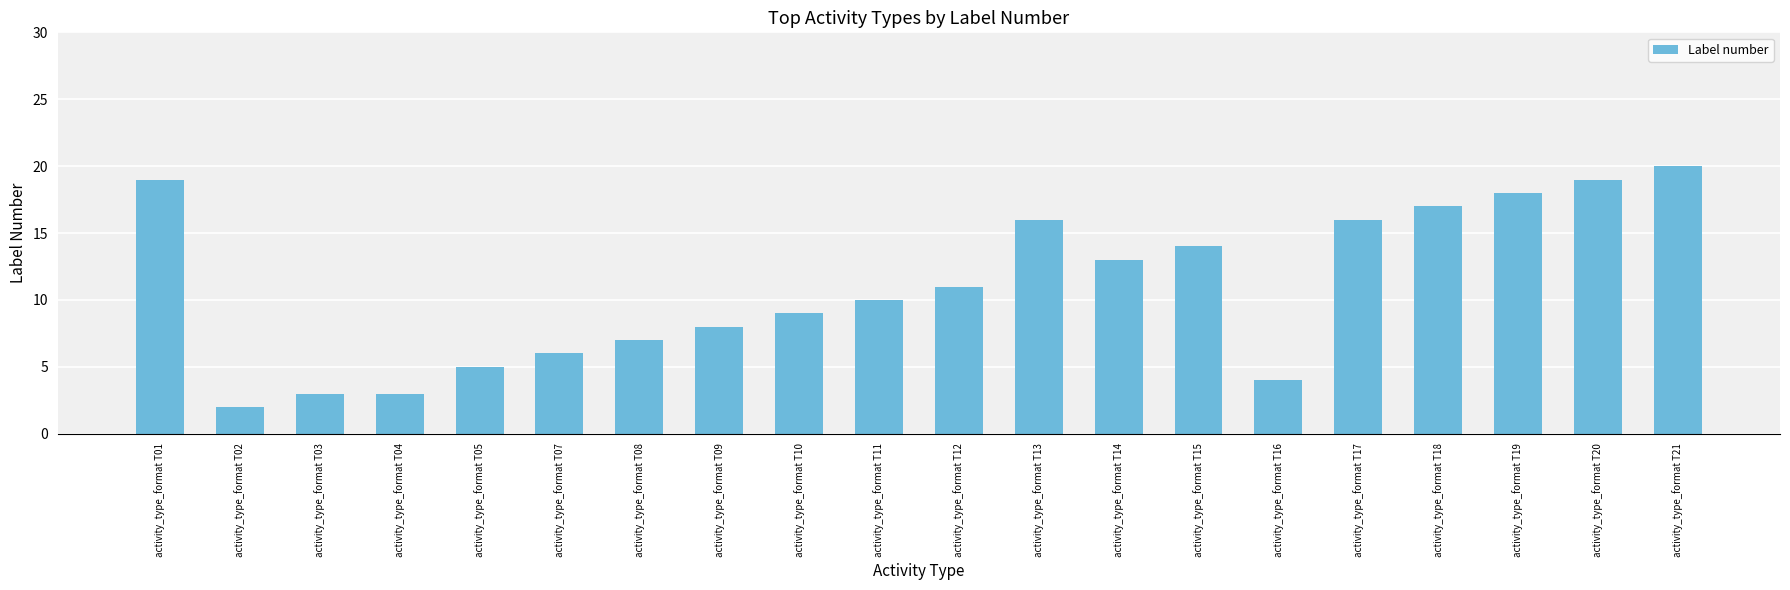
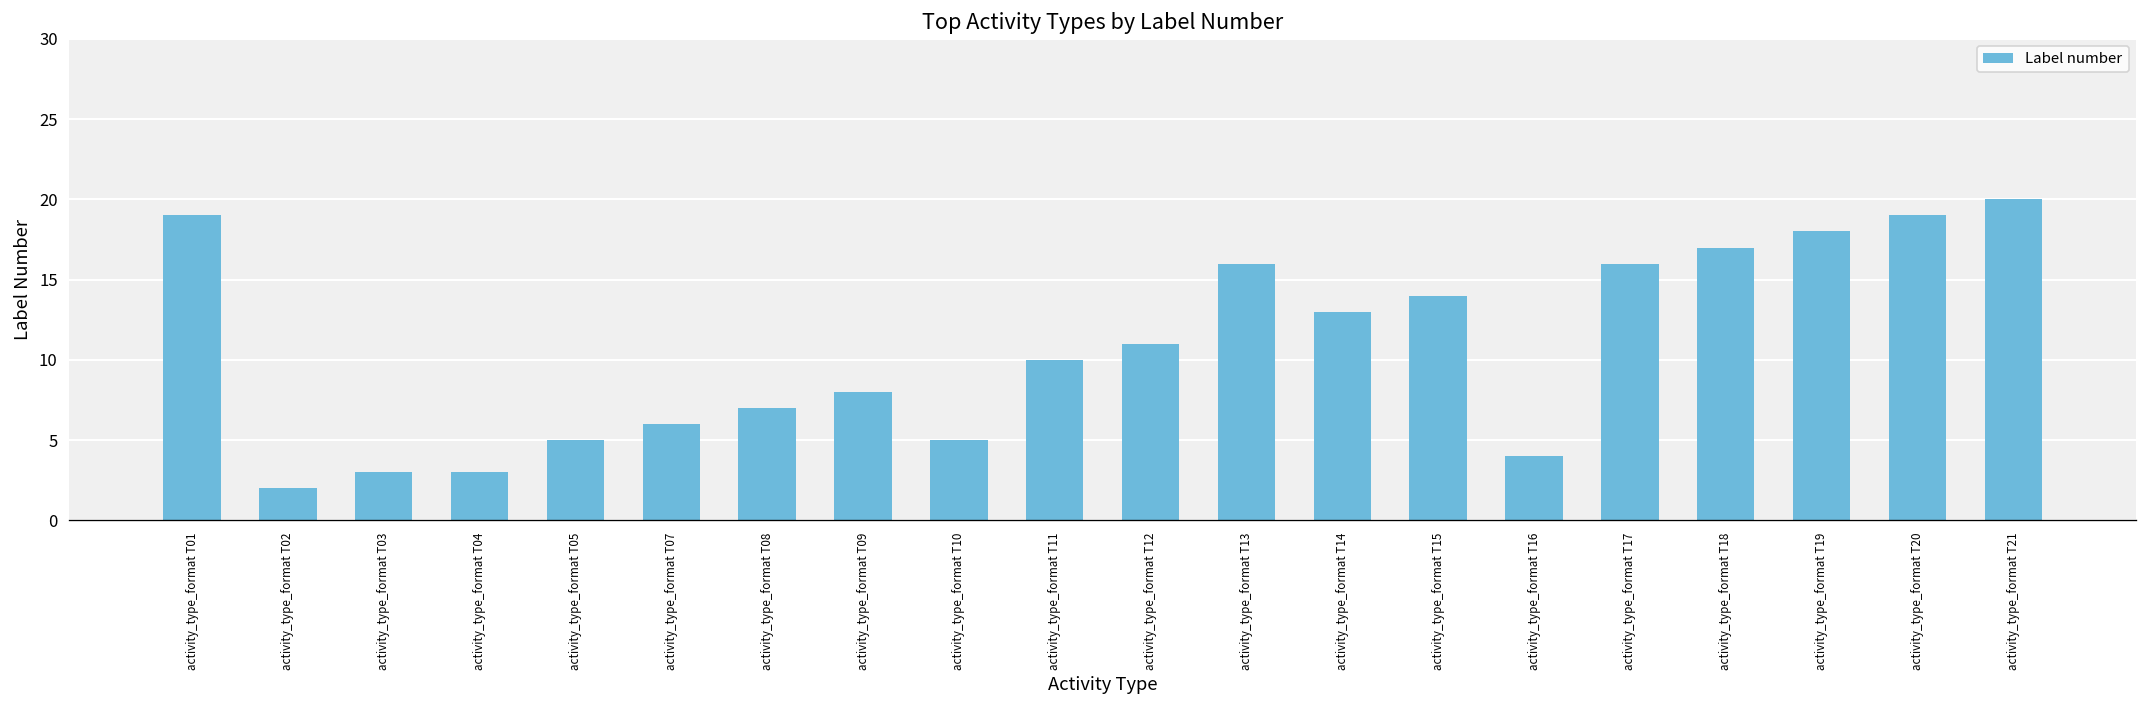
  {
    "activity_type_format T01": 19,
    "activity_type_format T02": 2,
    "activity_type_format T03": 3,
    "activity_type_format T04": 3,
    "activity_type_format T05": 5,
    "activity_type_format T07": 6,
    "activity_type_format T08": 7,
    "activity_type_format T09": 8,
-   "activity_type_format T10": 9,
+   "activity_type_format T10": 5,
    "activity_type_format T11": 10,
    "activity_type_format T12": 11,
    "activity_type_format T13": 16,
    "activity_type_format T14": 13,
    "activity_type_format T15": 14,
    "activity_type_format T16": 4,
    "activity_type_format T17": 16,
    "activity_type_format T18": 17,
    "activity_type_format T19": 18,
    "activity_type_format T20": 19,
    "activity_type_format T21": 20
  }
